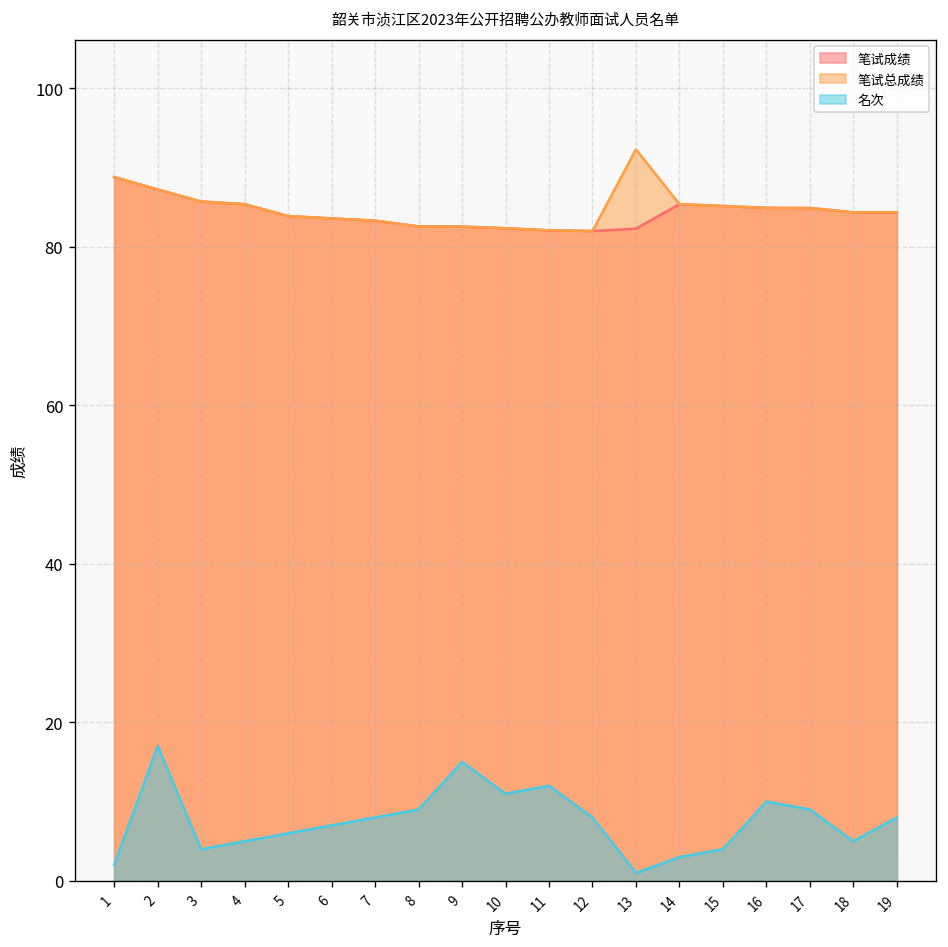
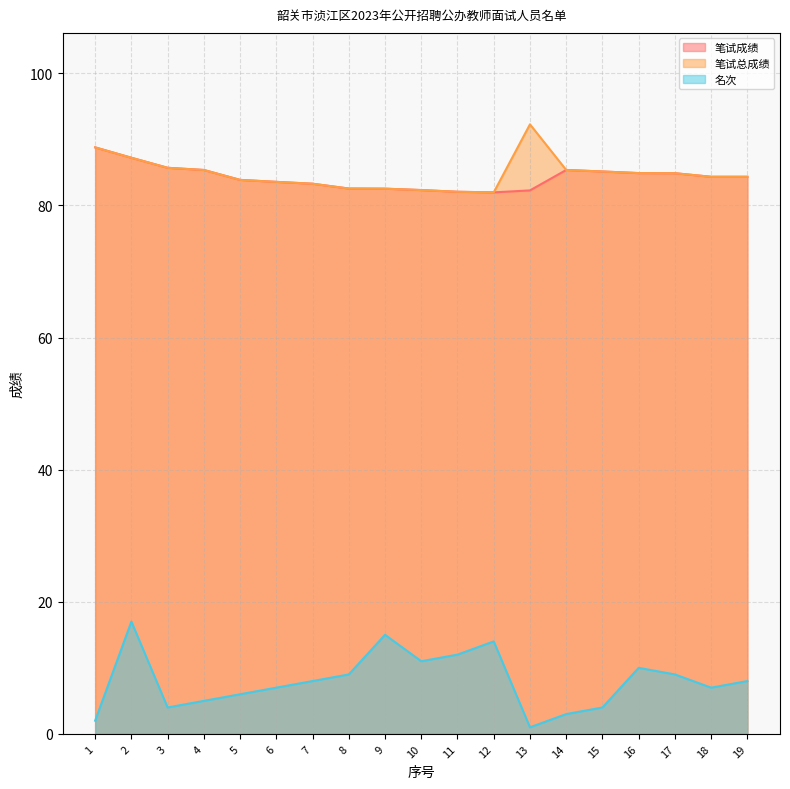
  {
    "名次": {
      "1": 2,
      "2": 17,
      "3": 4,
      "4": 5,
      "5": 6,
      "6": 7,
      "7": 8,
      "8": 9,
      "9": 15,
      "10": 11,
      "11": 12,
-     "12": 8,
+     "12": 14,
      "13": 1,
      "14": 3,
      "15": 4,
      "16": 10,
      "17": 9,
-     "18": 5,
+     "18": 7,
      "19": 8
    }
  }
